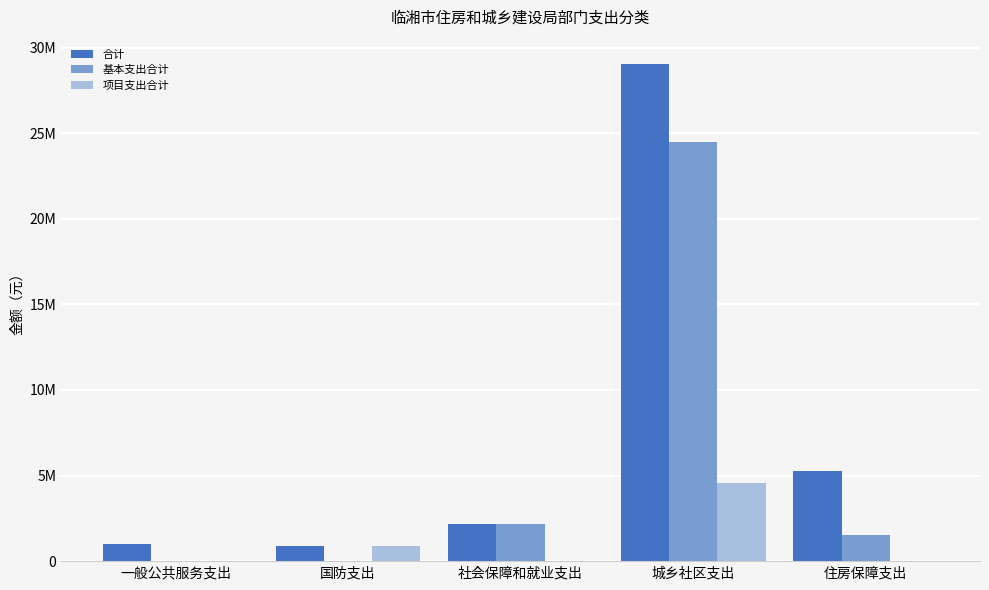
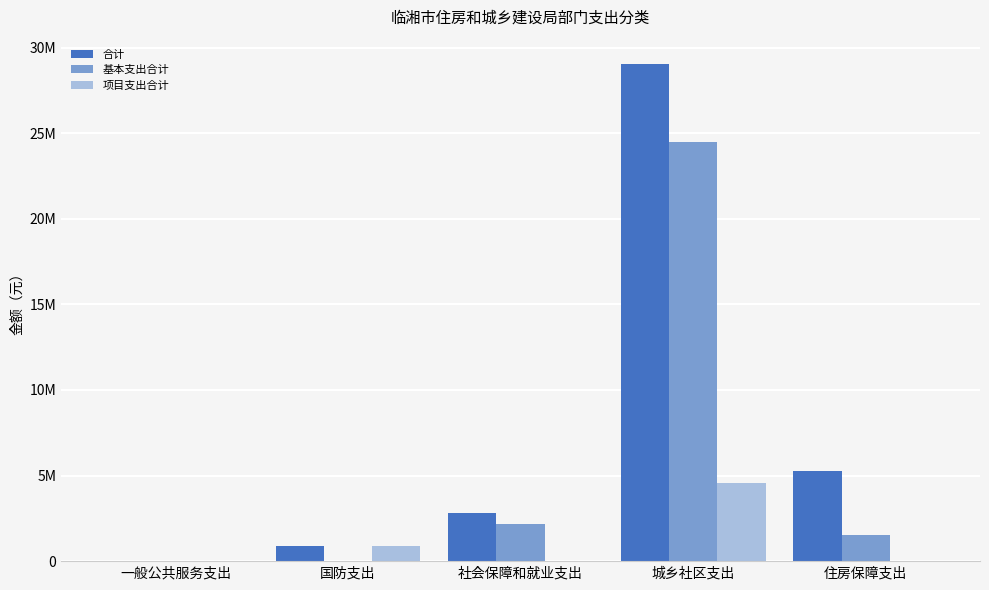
  {
    "合计": {
-     "一般公共服务支出": 1000000,
+     "一般公共服务支出": 0,
      "国防支出": 900000,
-     "社会保障和就业支出": 2200000,
+     "社会保障和就业支出": 2800000,
      "城乡社区支出": 29000000,
      "住房保障支出": 5200000
    }
  }
